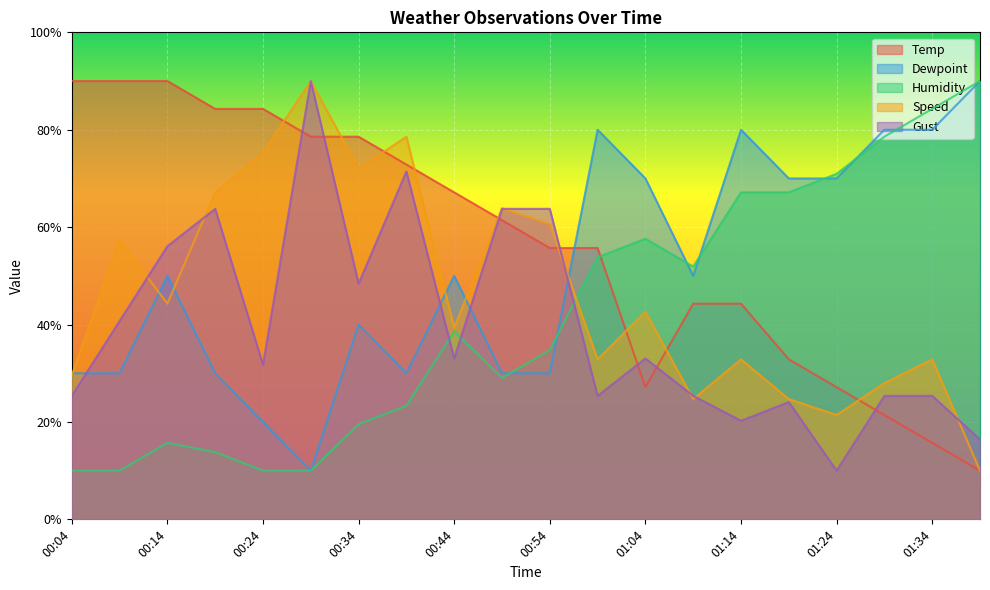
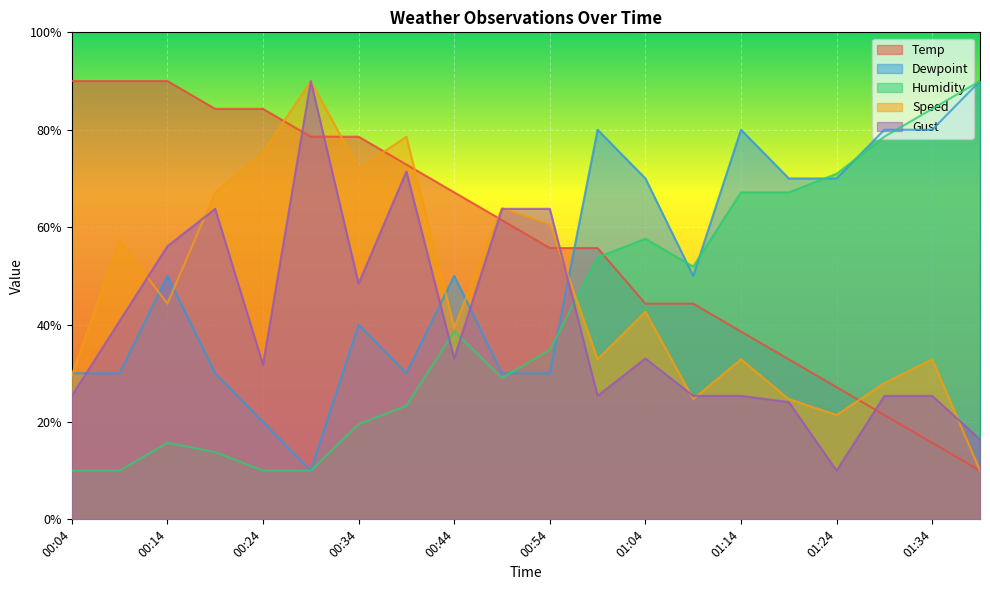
  {
    "Temp": {
      "00:04": "90%",
      "00:14": "90%",
      "00:24": "84%",
      "00:34": "79%",
      "00:44": "67%",
      "00:54": "56%",
-     "01:04": "27%",
-     "01:14": "44%",
+     "01:04": "44%",
+     "01:14": "39%",
      "01:24": "27%",
      "01:34": "16%"
    },
    "Dewpoint": {
      "00:14": "50%",
      "00:24": "20%",
      "00:34": "40%",
      "00:44": "50%",
      "00:54": "30%",
      "01:04": "70%",
      "01:14": "80%",
      "01:24": "70%"
    },
    "Humidity": {
      "00:04": "10%",
      "00:14": "16%",
      "00:24": "10%",
      "00:34": "20%",
      "00:44": "39%",
      "00:54": "35%",
      "01:04": "58%",
      "01:14": "67%",
      "01:24": "71%"
    },
    "Speed": {
      "00:14": "44%",
      "00:24": "75%",
      "00:34": "72%",
      "00:44": "39%",
      "00:54": "61%",
      "01:04": "43%",
      "01:14": "33%",
      "01:24": "21%",
      "01:34": "33%"
    },
    "Gust": {
      "00:04": "25%",
      "00:14": "56%",
      "00:24": "32%",
      "00:34": "48%",
      "00:44": "33%",
      "00:54": "64%",
      "01:04": "33%",
-     "01:14": "20%",
+     "01:14": "25%",
      "01:24": "10%",
      "01:34": "25%"
    }
  }
